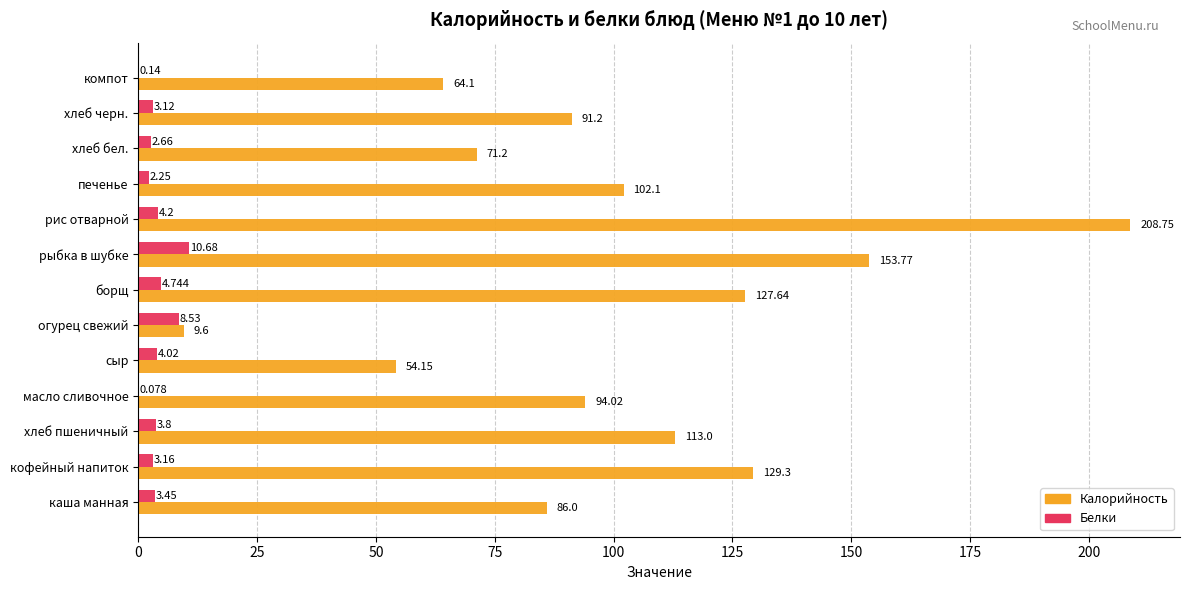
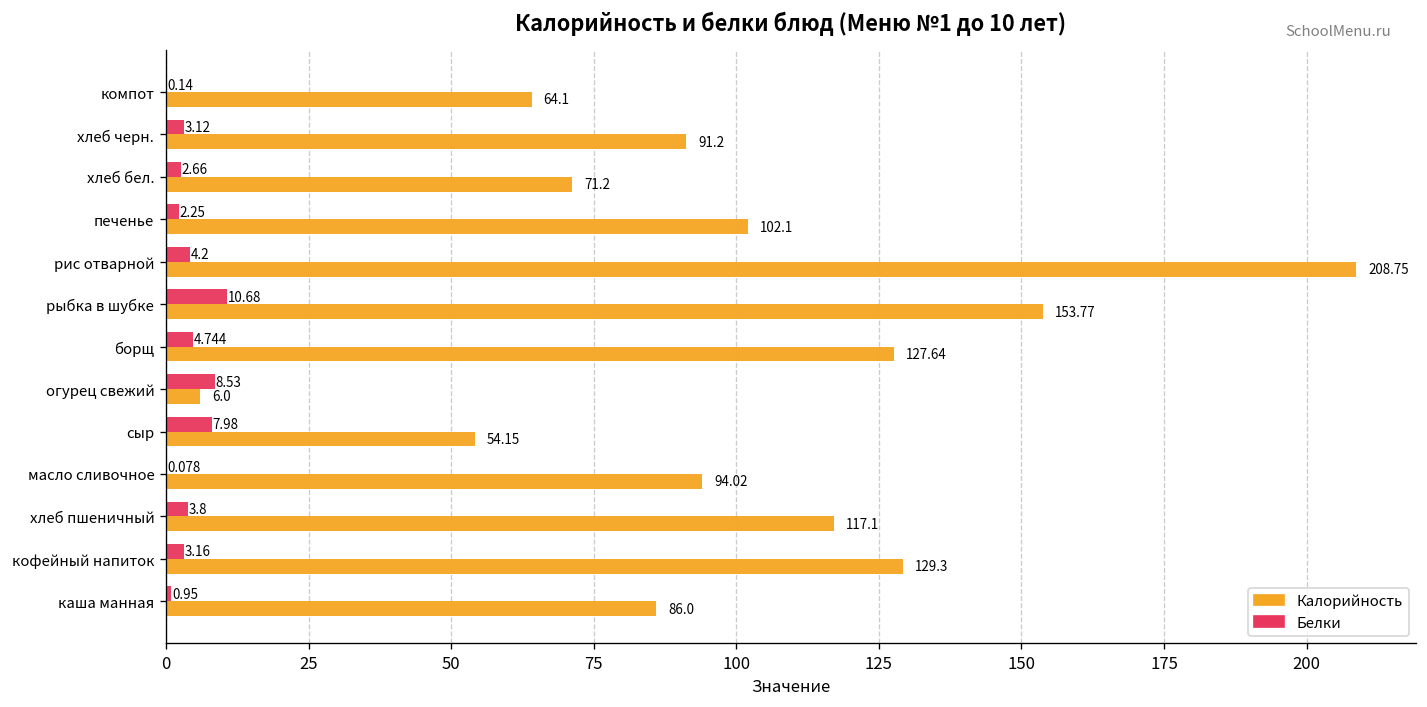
  {
    "Калорийность": {
      "компот": 64.1,
      "хлеб черн.": 91.2,
      "хлеб бел.": 71.2,
      "печенье": 102.1,
      "рис отварной": 208.75,
      "рыбка в шубке": 153.77,
      "борщ": 127.64,
-     "огурец свежий": 9.6,
+     "огурец свежий": 6.0,
      "сыр": 54.15,
      "масло сливочное": 94.02,
-     "хлеб пшеничный": 113.0,
+     "хлеб пшеничный": 117.1,
      "кофейный напиток": 129.3,
      "каша манная": 86.0
    },
    "Белки": {
      "компот": 0.14,
      "хлеб черн.": 3.12,
      "хлеб бел.": 2.66,
      "печенье": 2.25,
      "рис отварной": 4.2,
      "рыбка в шубке": 10.68,
      "борщ": 4.744,
      "огурец свежий": 8.53,
-     "сыр": 4.02,
+     "сыр": 7.98,
      "масло сливочное": 0.078,
      "хлеб пшеничный": 3.8,
      "кофейный напиток": 3.16,
-     "каша манная": 3.45
+     "каша манная": 0.95
    }
  }
